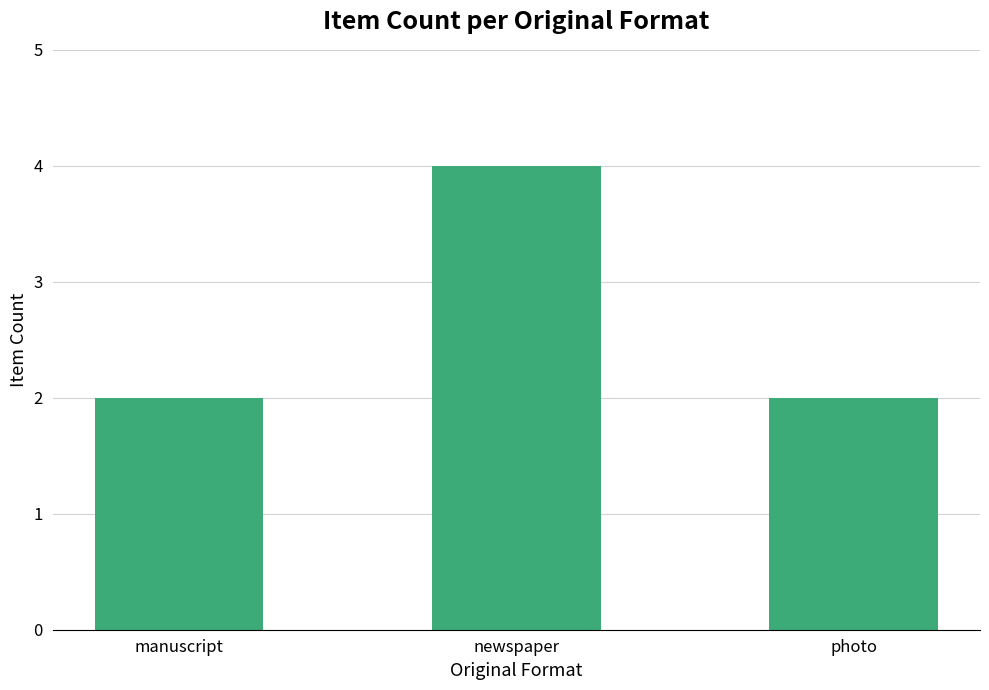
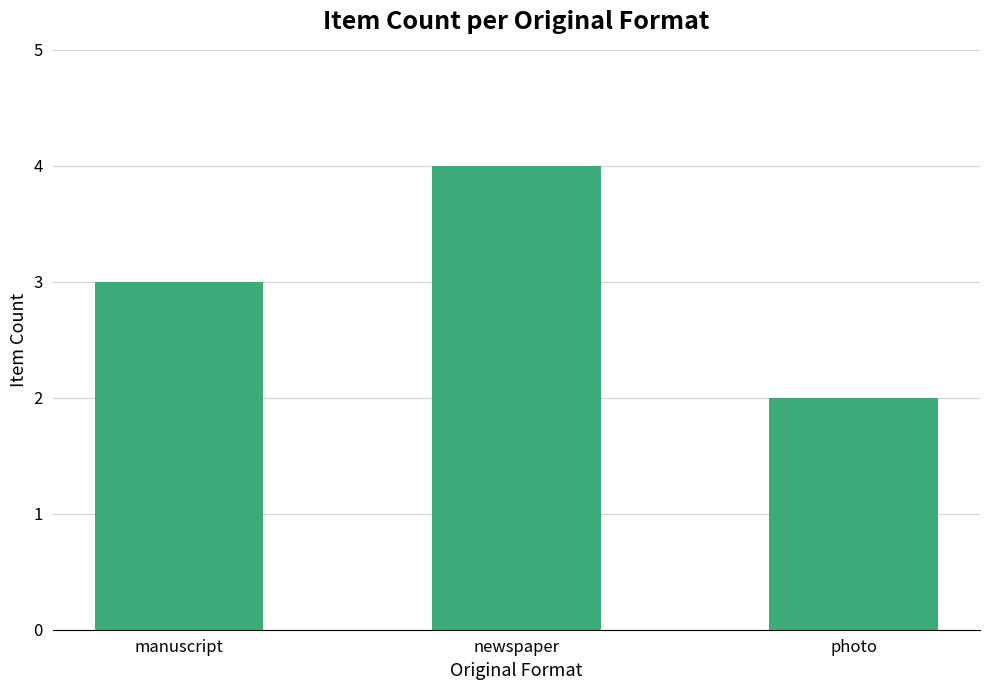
  {
-   "manuscript": 2,
+   "manuscript": 3,
    "newspaper": 4,
    "photo": 2
  }
